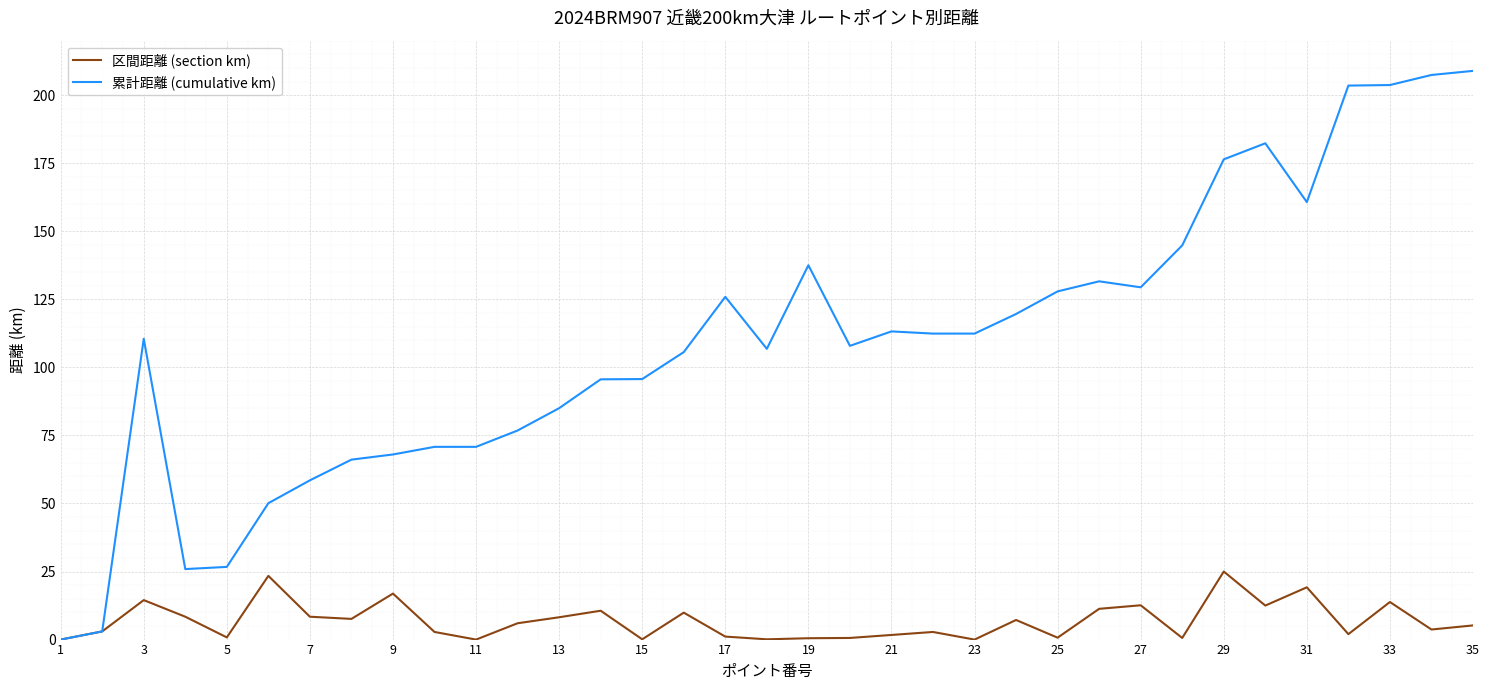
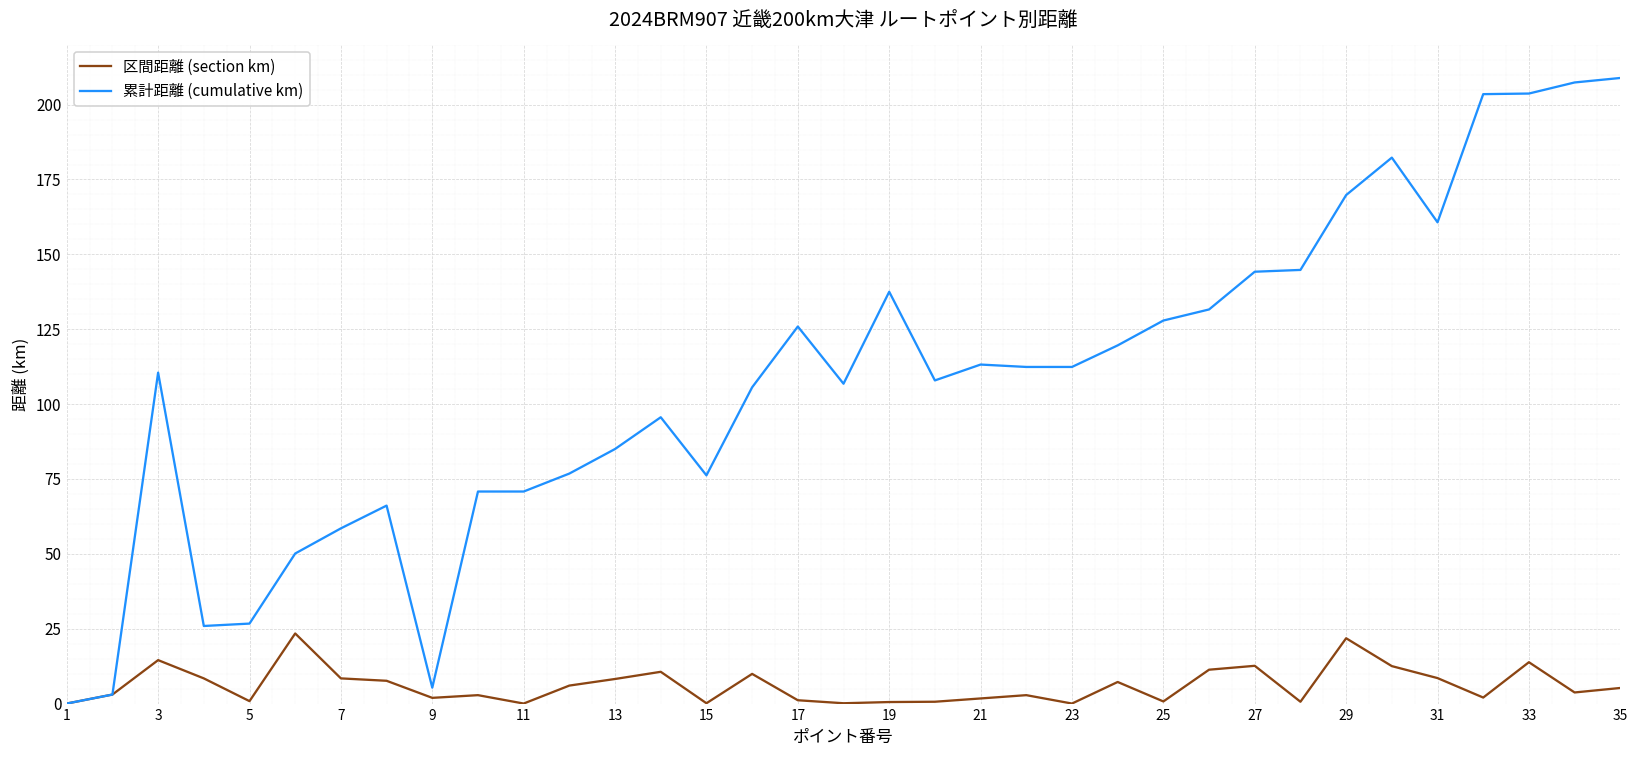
  {
    "区間距離 (section km)": {
      "3": 15,
      "5": 1,
      "7": 8,
-     "9": 17,
+     "9": 2,
      "11": 0,
      "13": 8,
      "15": 0,
      "17": 1,
      "19": 1,
      "21": 2,
      "23": 0,
      "25": 1,
      "27": 13,
-     "29": 25,
-     "31": 19,
+     "29": 22,
+     "31": 9,
      "33": 14,
      "35": 5
    },
    "累計距離 (cumulative km)": {
      "3": 111,
      "5": 27,
      "7": 59,
-     "9": 68,
+     "9": 5,
      "11": 71,
      "13": 85,
-     "15": 96,
+     "15": 76,
      "17": 126,
      "19": 138,
      "21": 113,
      "23": 112,
      "25": 128,
-     "27": 129,
-     "29": 176,
+     "27": 144,
+     "29": 170,
      "31": 161,
      "33": 204,
      "35": 209
    }
  }
